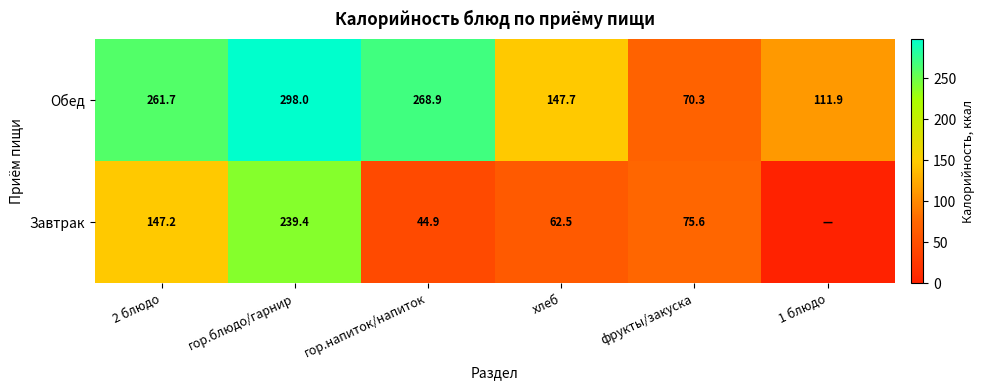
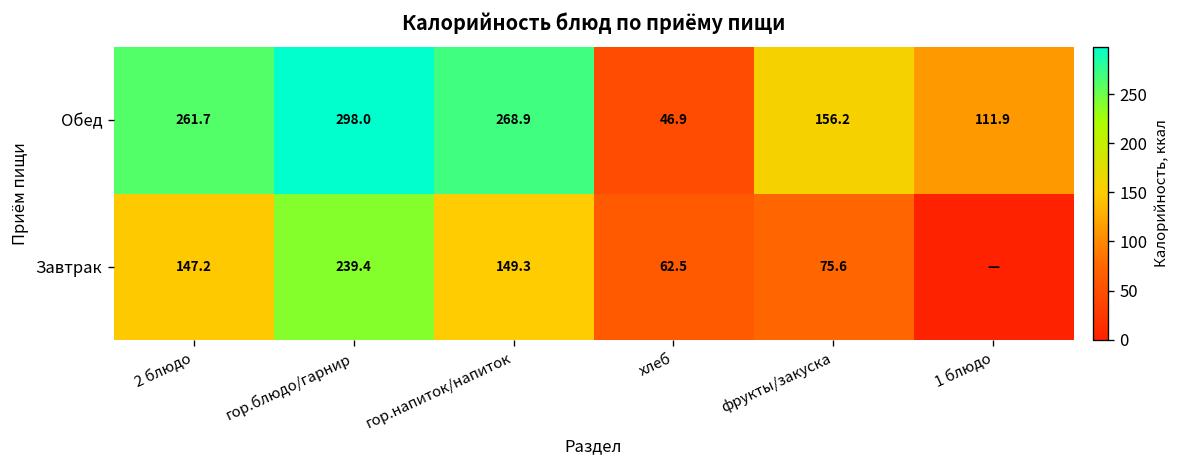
  {
    "Обед": {
      "2 блюдо": 261.7,
      "гор.блюдо/гарнир": 298.0,
      "гор.напиток/напиток": 268.9,
-     "хлеб": 147.7,
-     "фрукты/закуска": 70.3,
+     "хлеб": 46.9,
+     "фрукты/закуска": 156.2,
      "1 блюдо": 111.9
    },
    "Завтрак": {
      "2 блюдо": 147.2,
      "гор.блюдо/гарнир": 239.4,
-     "гор.напиток/напиток": 44.9,
+     "гор.напиток/напиток": 149.3,
      "хлеб": 62.5,
      "фрукты/закуска": 75.6
    }
  }
